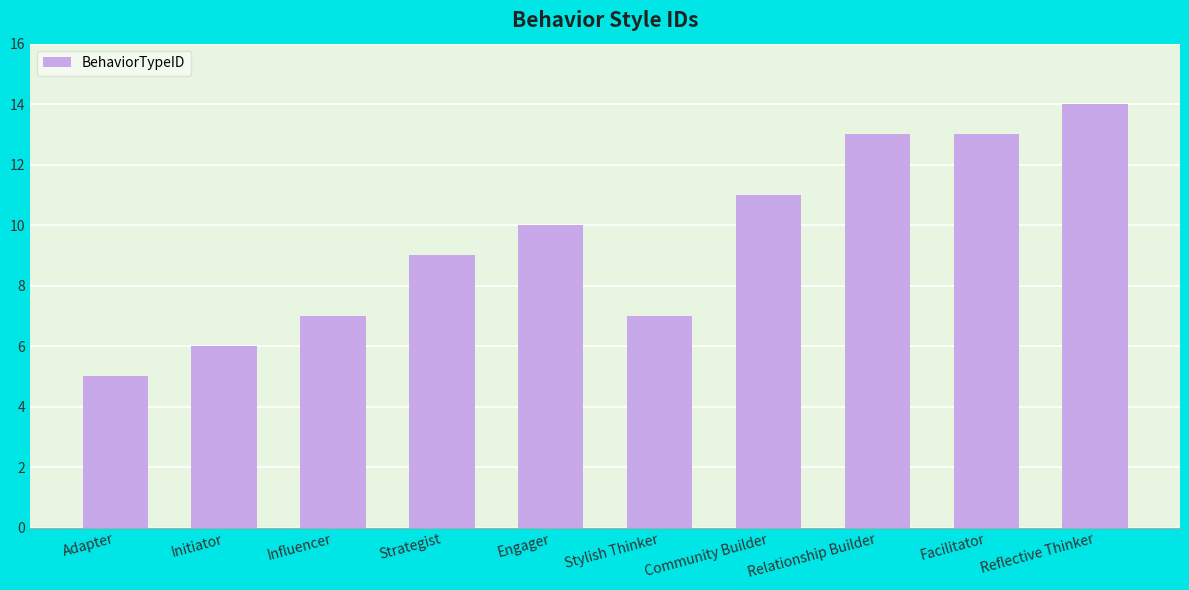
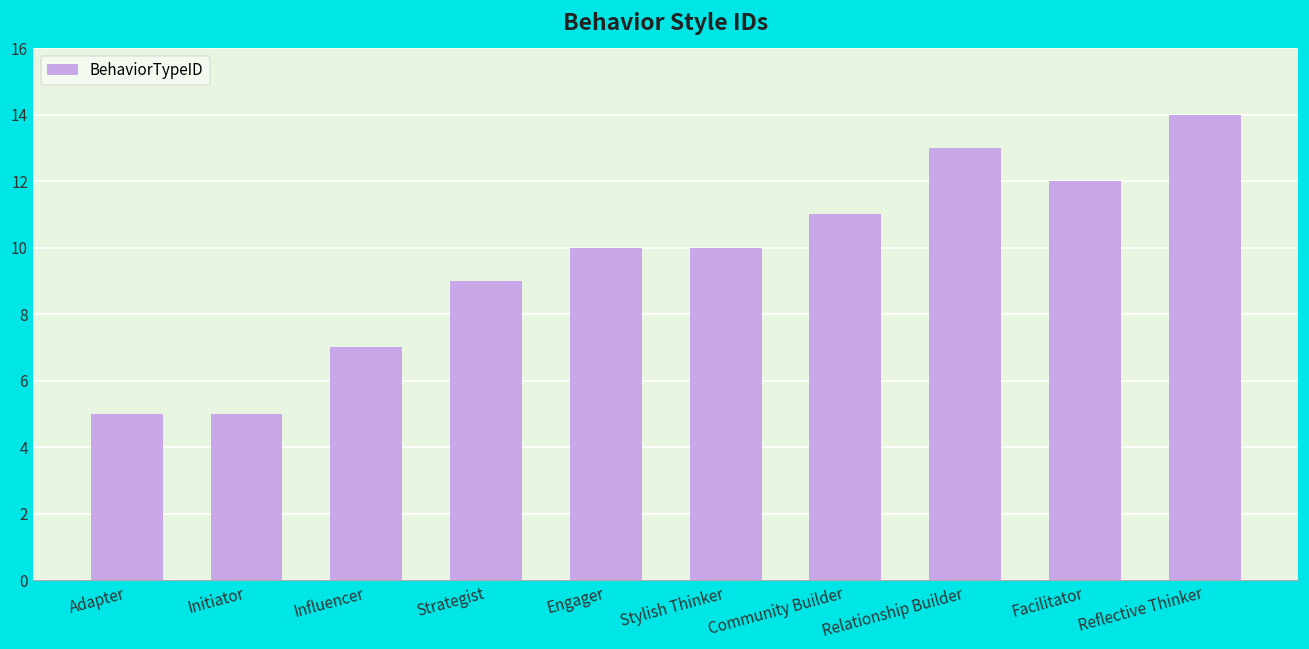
  {
    "Adapter": 5,
-   "Initiator": 6,
+   "Initiator": 5,
    "Influencer": 7,
    "Strategist": 9,
    "Engager": 10,
-   "Stylish Thinker": 7,
+   "Stylish Thinker": 10,
    "Community Builder": 11,
    "Relationship Builder": 13,
-   "Facilitator": 13,
+   "Facilitator": 12,
    "Reflective Thinker": 14
  }
